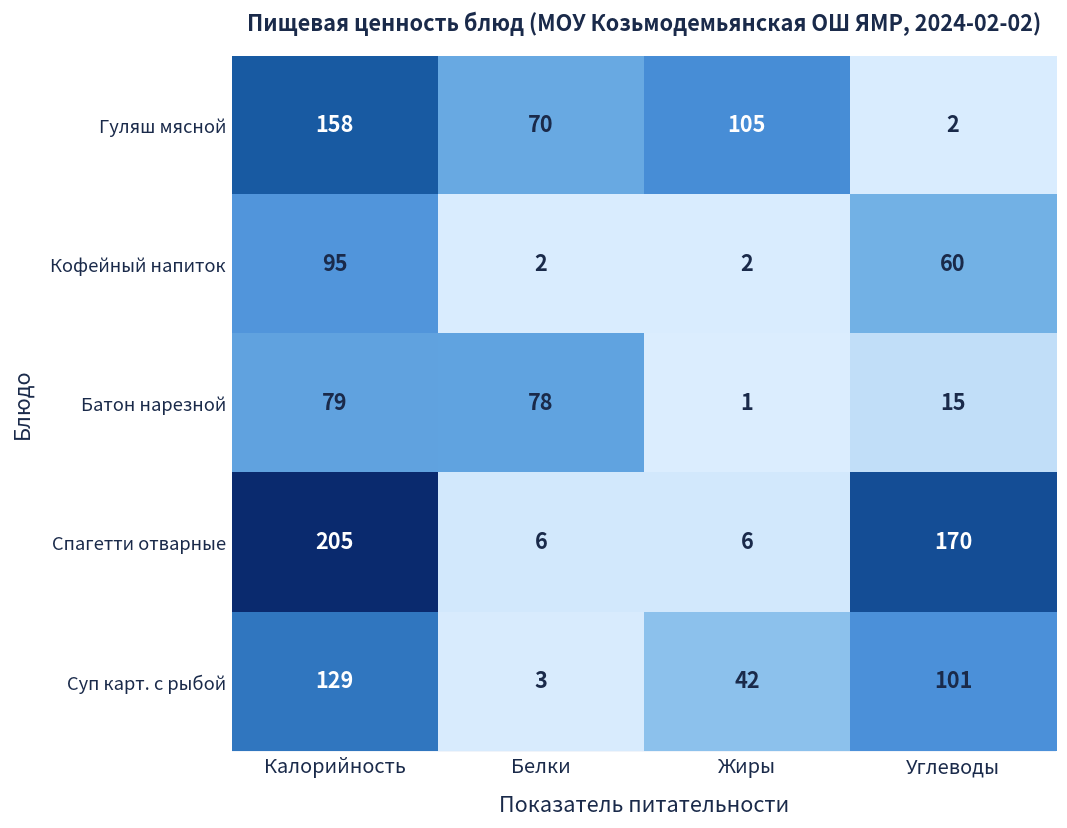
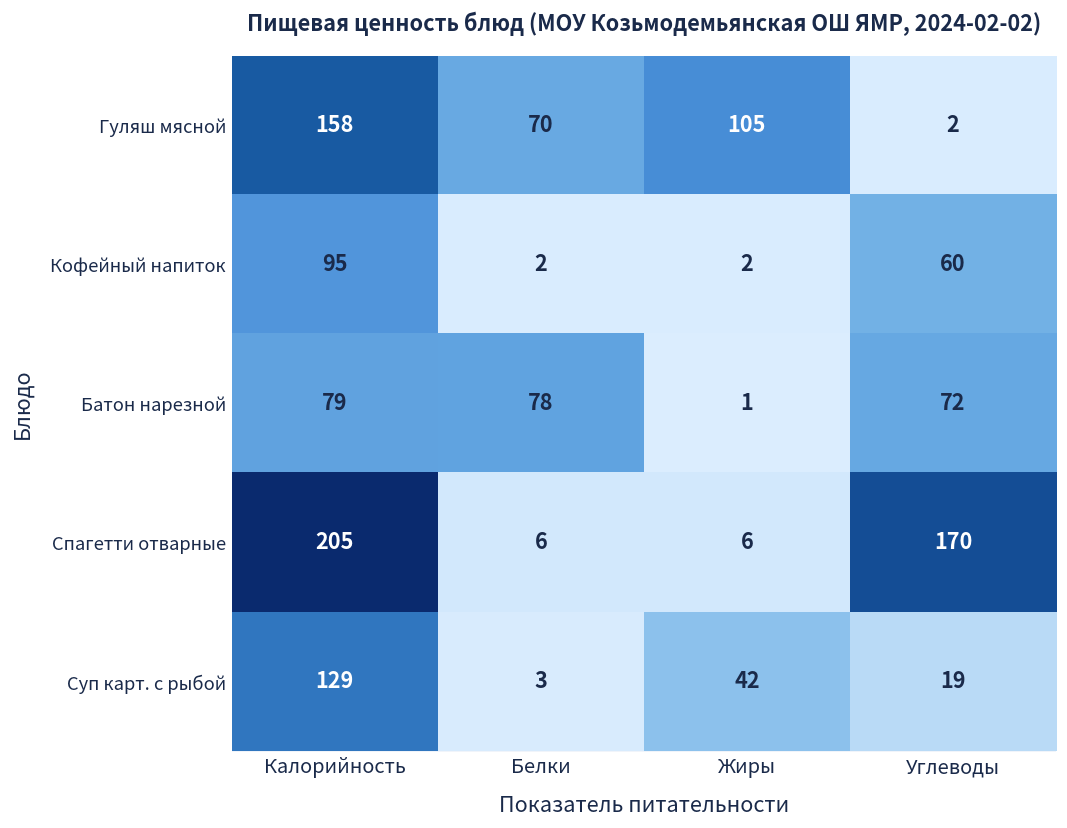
  {
    "Гуляш мясной": {
      "Калорийность": 158,
      "Белки": 70,
      "Жиры": 105,
      "Углеводы": 2
    },
    "Кофейный напиток": {
      "Калорийность": 95,
      "Белки": 2,
      "Жиры": 2,
      "Углеводы": 60
    },
    "Батон нарезной": {
      "Калорийность": 79,
      "Белки": 78,
      "Жиры": 1,
-     "Углеводы": 15
+     "Углеводы": 72
    },
    "Спагетти отварные": {
      "Калорийность": 205,
      "Белки": 6,
      "Жиры": 6,
      "Углеводы": 170
    },
    "Суп карт. с рыбой": {
      "Калорийность": 129,
      "Белки": 3,
      "Жиры": 42,
-     "Углеводы": 101
+     "Углеводы": 19
    }
  }
